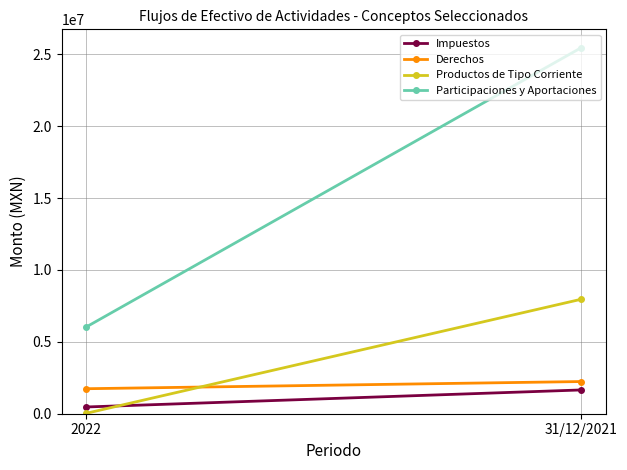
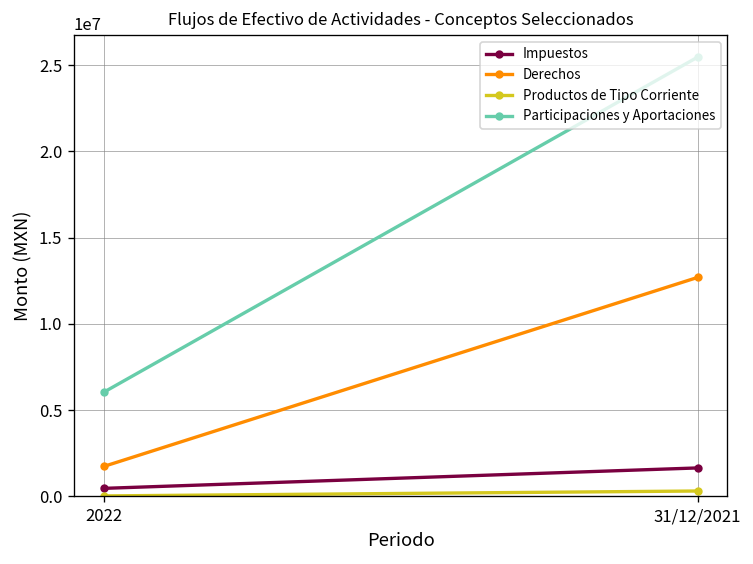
  {
    "Impuestos": {
      "2022": 500000,
      "31/12/2021": 1700000
    },
    "Derechos": {
      "2022": 1700000,
-     "31/12/2021": 2200000
+     "31/12/2021": 12700000
    },
    "Productos de Tipo Corriente": {
      "2022": 0,
-     "31/12/2021": 8000000
+     "31/12/2021": 300000
    },
    "Participaciones y Aportaciones": {
      "2022": 6000000
    }
  }
